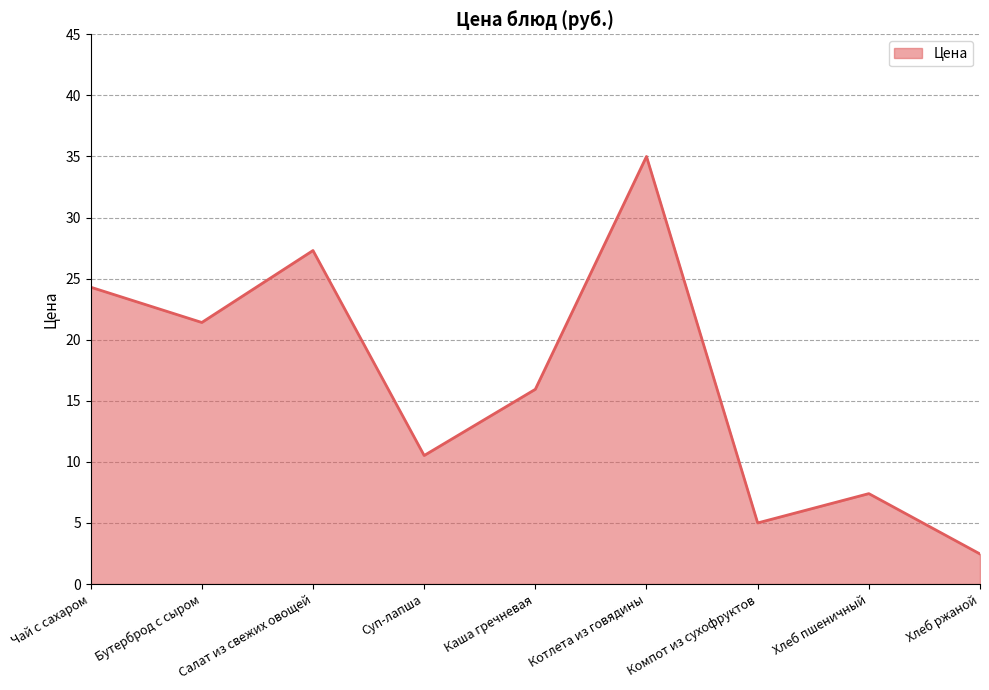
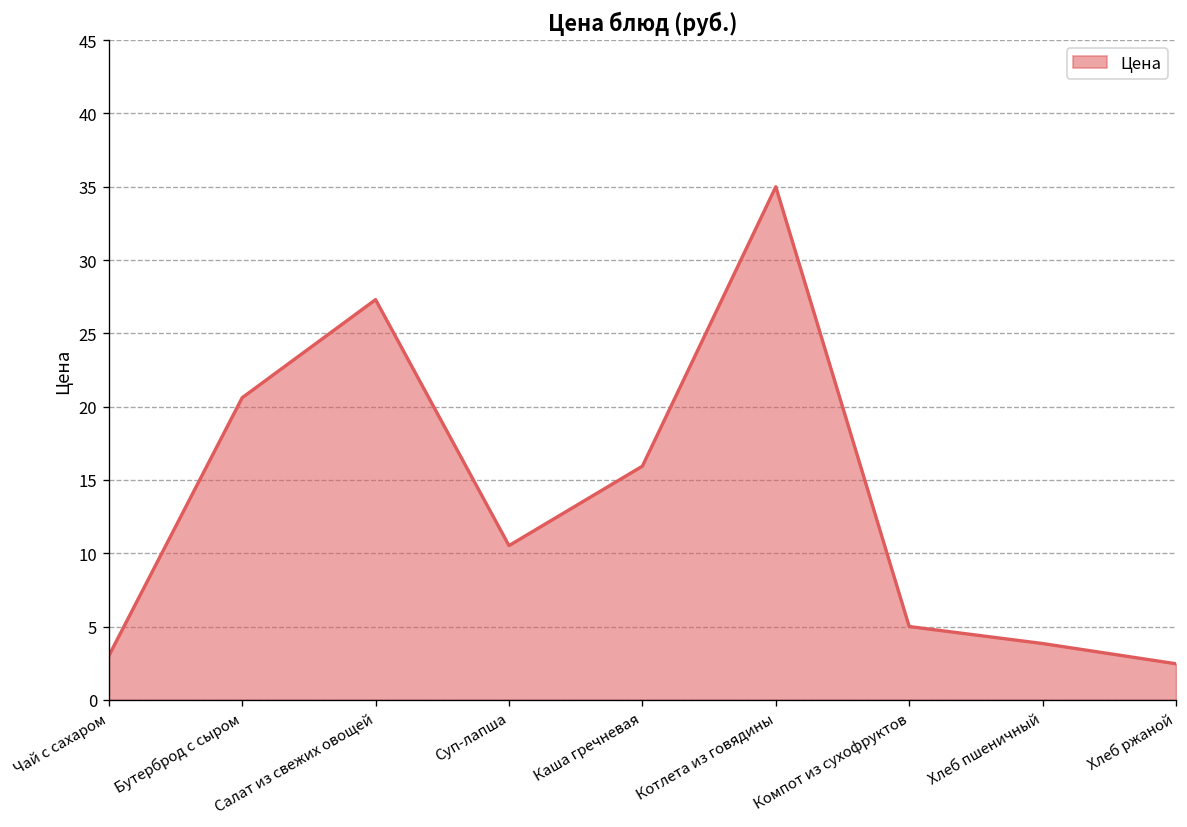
  {
-   "Чай с сахаром": 24.3,
-   "Бутерброд с сыром": 21.4,
+   "Чай с сахаром": 3.0,
+   "Бутерброд с сыром": 20.6,
    "Салат из свежих овощей": 27.3,
    "Суп-лапша": 10.5,
    "Каша гречневая": 15.9,
    "Котлета из говядины": 35.0,
    "Компот из сухофруктов": 5.0,
-   "Хлеб пшеничный": 7.4,
+   "Хлеб пшеничный": 3.8,
    "Хлеб ржаной": 2.5
  }
